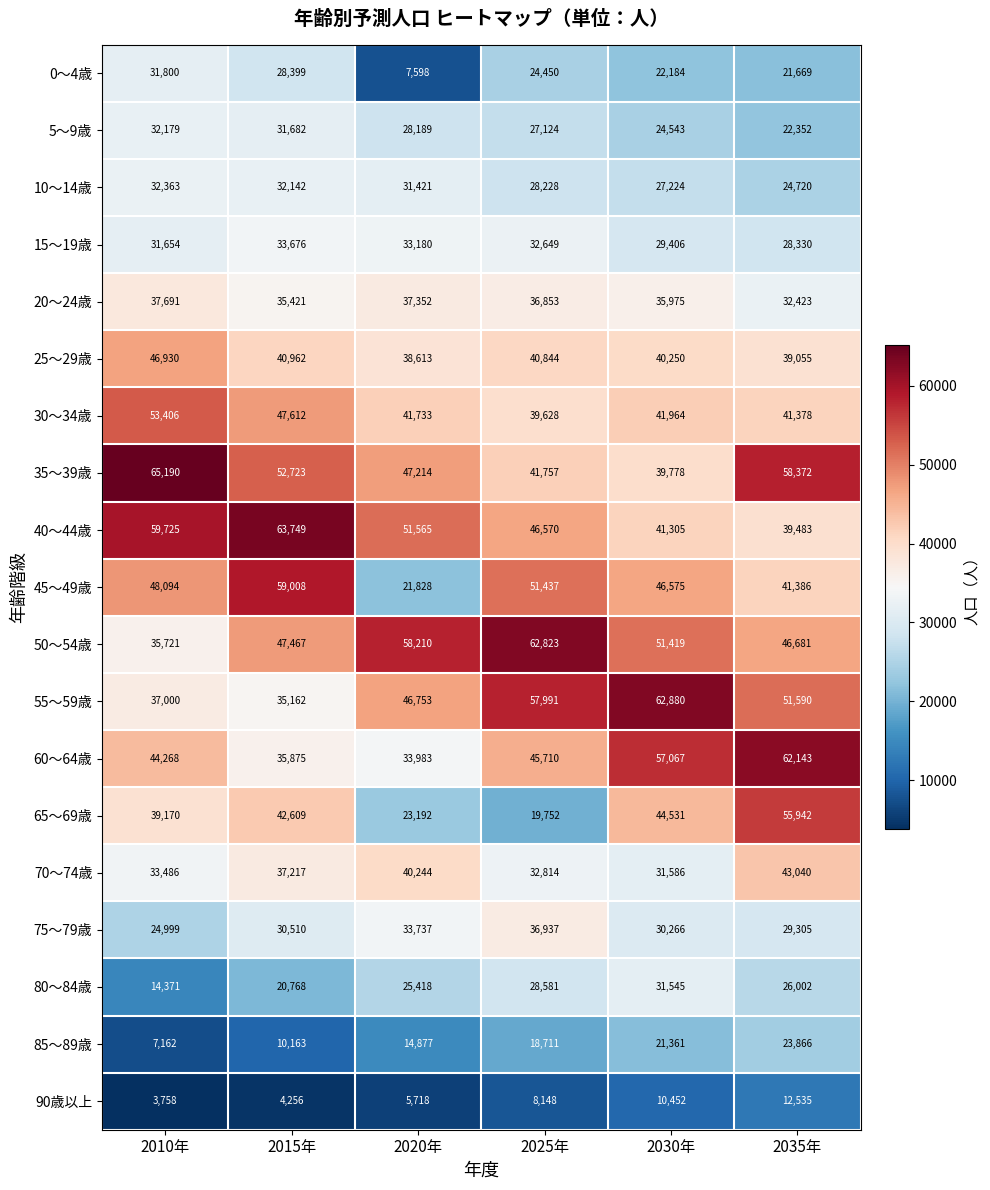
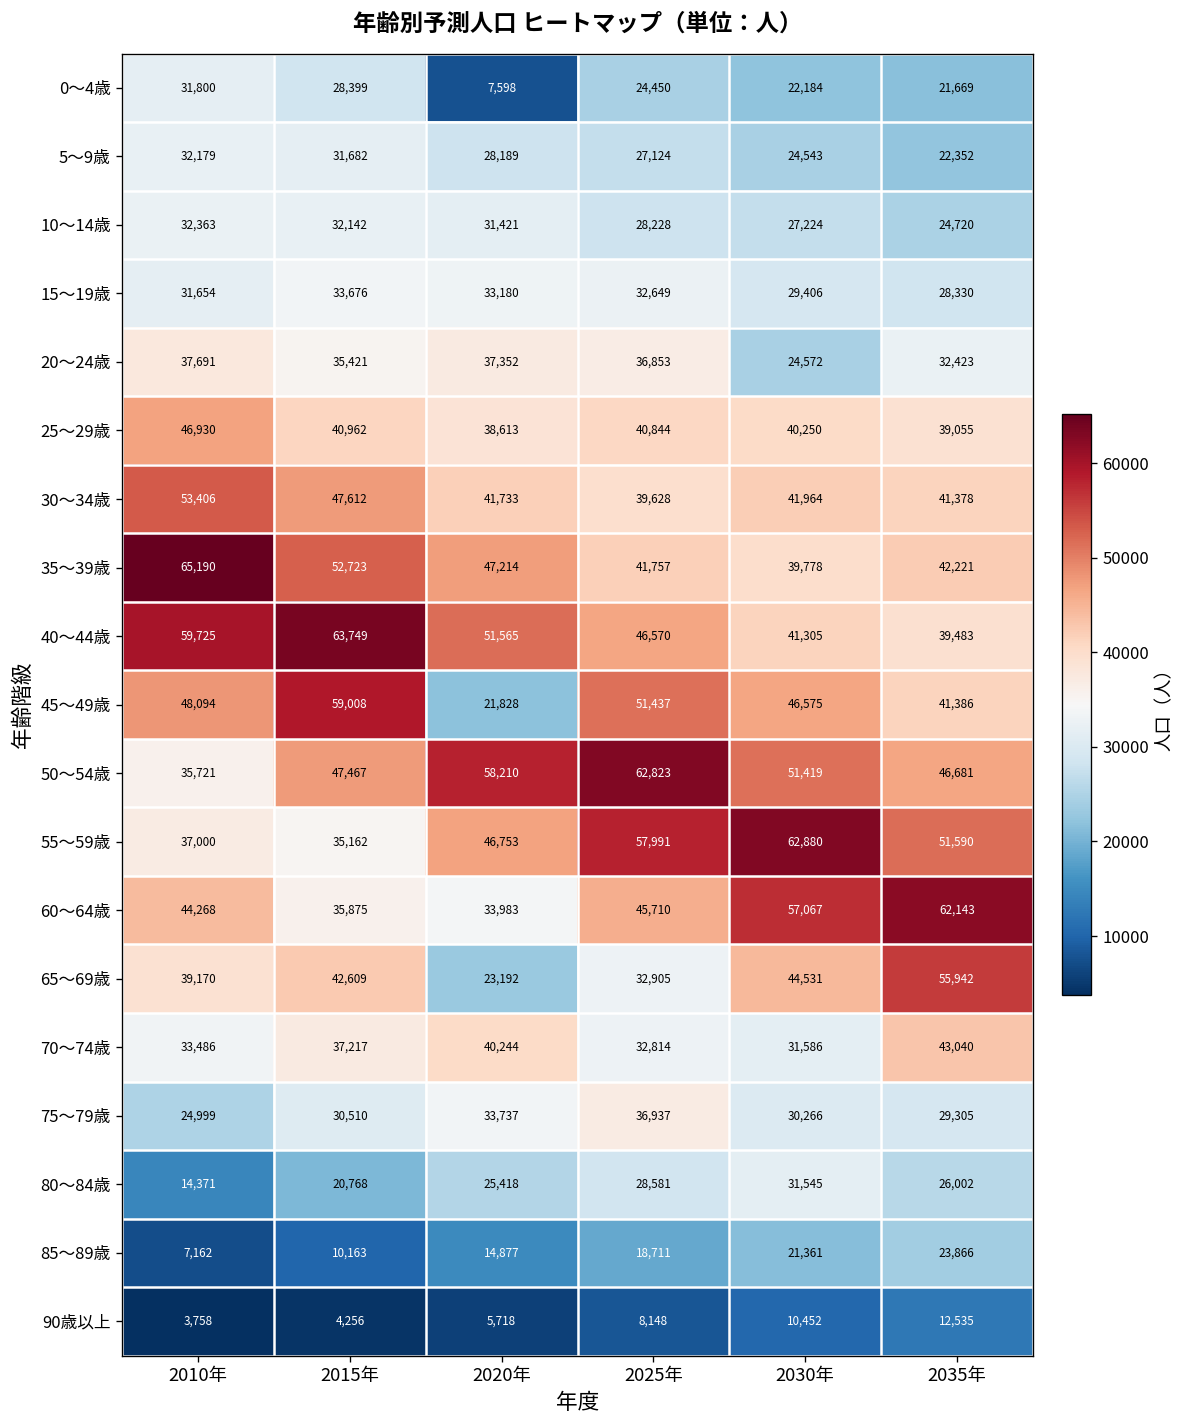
  {
    "0～4歳": {
      "2010年": "31,800",
      "2015年": "28,399",
      "2020年": "7,598",
      "2025年": "24,450",
      "2030年": "22,184",
      "2035年": "21,669"
    },
    "5～9歳": {
      "2010年": "32,179",
      "2015年": "31,682",
      "2020年": "28,189",
      "2025年": "27,124",
      "2030年": "24,543",
      "2035年": "22,352"
    },
    "10～14歳": {
      "2010年": "32,363",
      "2015年": "32,142",
      "2020年": "31,421",
      "2025年": "28,228",
      "2030年": "27,224",
      "2035年": "24,720"
    },
    "15～19歳": {
      "2010年": "31,654",
      "2015年": "33,676",
      "2020年": "33,180",
      "2025年": "32,649",
      "2030年": "29,406",
      "2035年": "28,330"
    },
    "20～24歳": {
      "2010年": "37,691",
      "2015年": "35,421",
      "2020年": "37,352",
      "2025年": "36,853",
-     "2030年": "35,975",
+     "2030年": "24,572",
      "2035年": "32,423"
    },
    "25～29歳": {
      "2010年": "46,930",
      "2015年": "40,962",
      "2020年": "38,613",
      "2025年": "40,844",
      "2030年": "40,250",
      "2035年": "39,055"
    },
    "30～34歳": {
      "2010年": "53,406",
      "2015年": "47,612",
      "2020年": "41,733",
      "2025年": "39,628",
      "2030年": "41,964",
      "2035年": "41,378"
    },
    "35～39歳": {
      "2010年": "65,190",
      "2015年": "52,723",
      "2020年": "47,214",
      "2025年": "41,757",
      "2030年": "39,778",
-     "2035年": "58,372"
+     "2035年": "42,221"
    },
    "40～44歳": {
      "2010年": "59,725",
      "2015年": "63,749",
      "2020年": "51,565",
      "2025年": "46,570",
      "2030年": "41,305",
      "2035年": "39,483"
    },
    "45～49歳": {
      "2010年": "48,094",
      "2015年": "59,008",
      "2020年": "21,828",
      "2025年": "51,437",
      "2030年": "46,575",
      "2035年": "41,386"
    },
    "50～54歳": {
      "2010年": "35,721",
      "2015年": "47,467",
      "2020年": "58,210",
      "2025年": "62,823",
      "2030年": "51,419",
      "2035年": "46,681"
    },
    "55～59歳": {
      "2010年": "37,000",
      "2015年": "35,162",
      "2020年": "46,753",
      "2025年": "57,991",
      "2030年": "62,880",
      "2035年": "51,590"
    },
    "60～64歳": {
      "2010年": "44,268",
      "2015年": "35,875",
      "2020年": "33,983",
      "2025年": "45,710",
      "2030年": "57,067",
      "2035年": "62,143"
    },
    "65～69歳": {
      "2010年": "39,170",
      "2015年": "42,609",
      "2020年": "23,192",
-     "2025年": "19,752",
+     "2025年": "32,905",
      "2030年": "44,531",
      "2035年": "55,942"
    },
    "70～74歳": {
      "2010年": "33,486",
      "2015年": "37,217",
      "2020年": "40,244",
      "2025年": "32,814",
      "2030年": "31,586",
      "2035年": "43,040"
    },
    "75～79歳": {
      "2010年": "24,999",
      "2015年": "30,510",
      "2020年": "33,737",
      "2025年": "36,937",
      "2030年": "30,266",
      "2035年": "29,305"
    },
    "80～84歳": {
      "2010年": "14,371",
      "2015年": "20,768",
      "2020年": "25,418",
      "2025年": "28,581",
      "2030年": "31,545",
      "2035年": "26,002"
    },
    "85～89歳": {
      "2010年": "7,162",
      "2015年": "10,163",
      "2020年": "14,877",
      "2025年": "18,711",
      "2030年": "21,361",
      "2035年": "23,866"
    },
    "90歳以上": {
      "2010年": "3,758",
      "2015年": "4,256",
      "2020年": "5,718",
      "2025年": "8,148",
      "2030年": "10,452",
      "2035年": "12,535"
    }
  }
